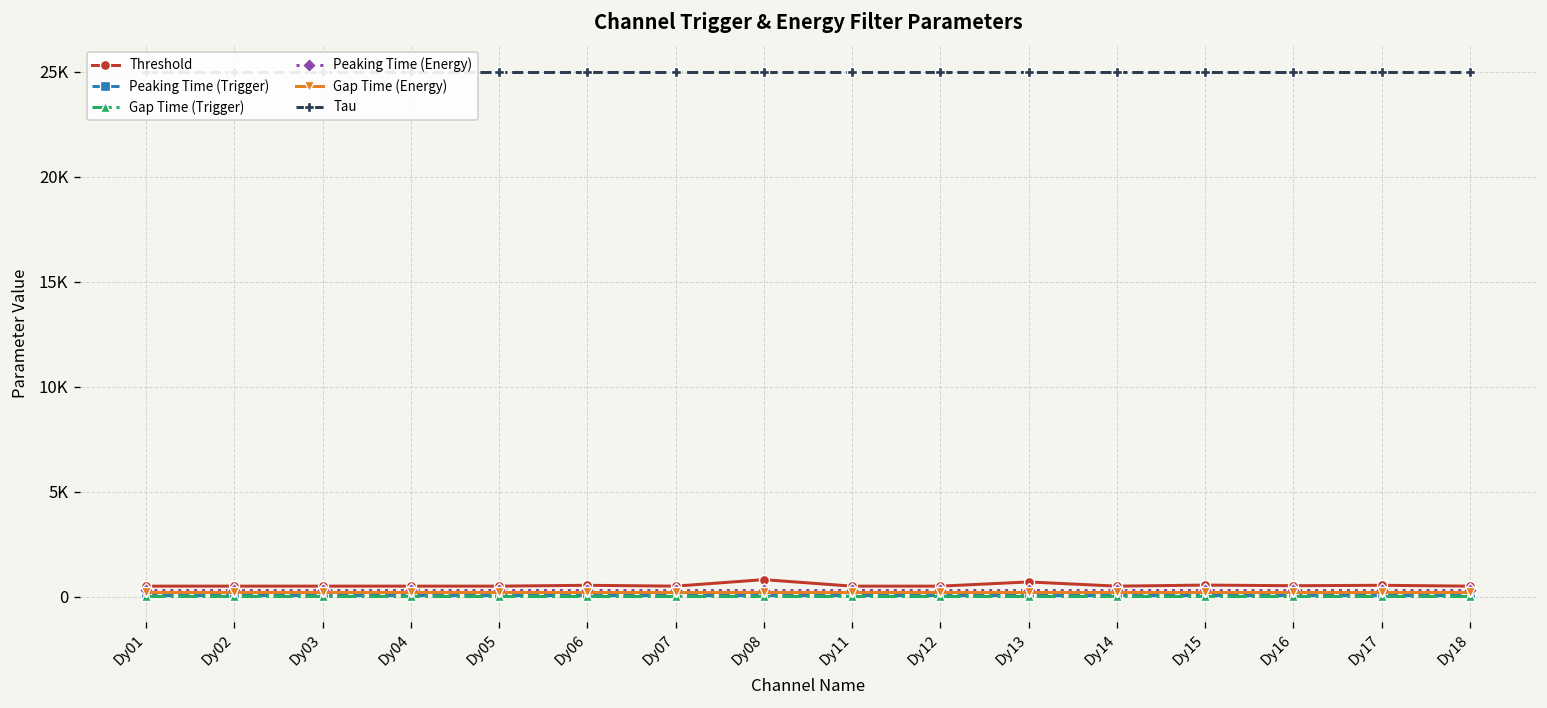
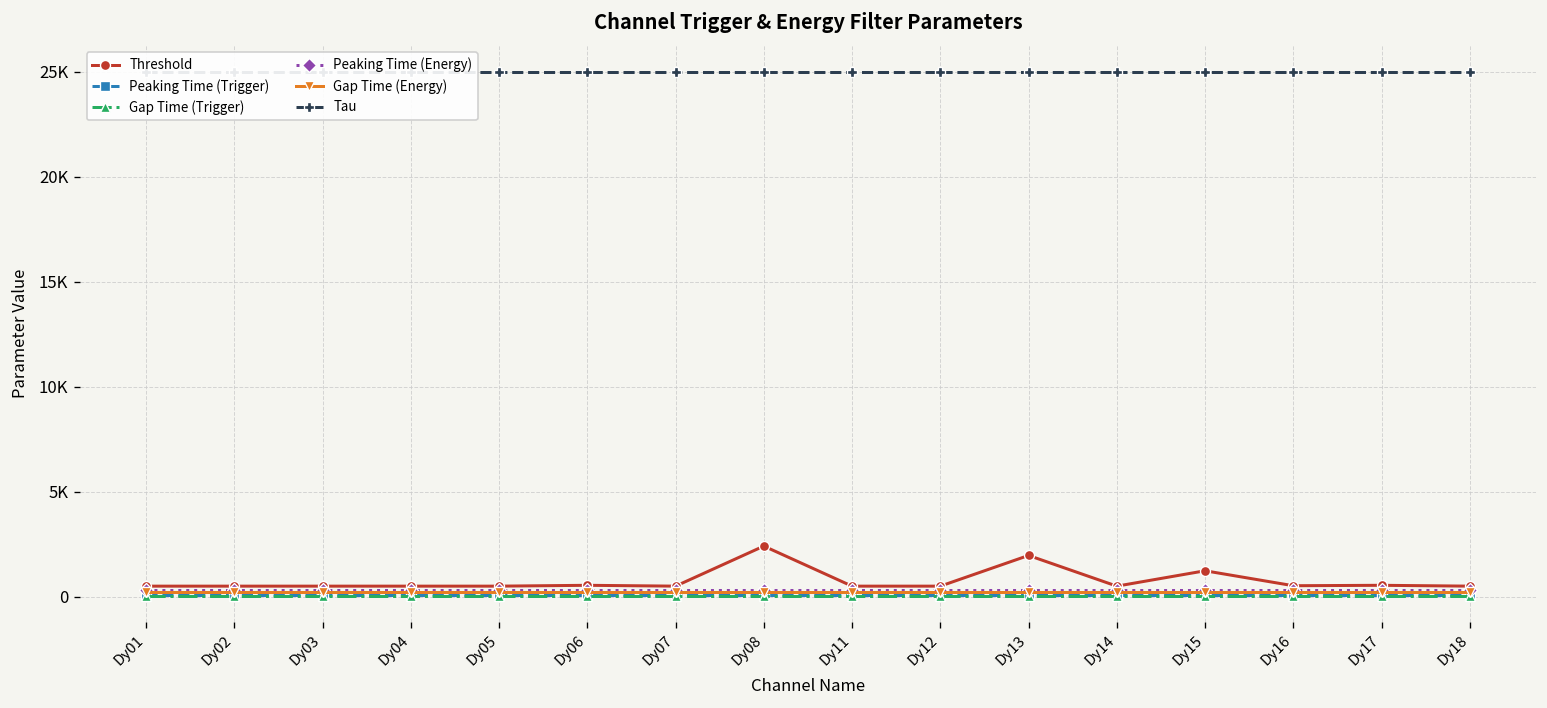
  {
    "Threshold": {
      "Dy01": 500,
      "Dy02": 500,
      "Dy03": 500,
      "Dy04": 500,
      "Dy05": 500,
      "Dy06": 500,
      "Dy07": 500,
-     "Dy08": 800,
+     "Dy08": 2400,
      "Dy11": 500,
      "Dy12": 500,
-     "Dy13": 700,
+     "Dy13": 2000,
      "Dy14": 500,
-     "Dy15": 600,
+     "Dy15": 1200,
      "Dy16": 500,
      "Dy17": 500,
      "Dy18": 500
    },
    "Gap Time (Trigger)": {
      "Dy01": 100,
      "Dy02": 100,
      "Dy03": 100,
      "Dy04": 100,
      "Dy05": 100,
      "Dy06": 100,
      "Dy07": 100,
      "Dy08": 100,
      "Dy11": 100,
      "Dy12": 100,
      "Dy13": 100,
      "Dy14": 100,
      "Dy15": 100,
      "Dy16": 100,
      "Dy17": 100,
      "Dy18": 100
    },
    "Tau": {
      "Dy05": 25000,
      "Dy06": 25000,
      "Dy07": 25000,
      "Dy08": 25000,
      "Dy11": 25000,
      "Dy12": 25000,
      "Dy13": 25000,
      "Dy14": 25000,
      "Dy15": 25000,
      "Dy16": 25000,
      "Dy17": 25000,
      "Dy18": 25000
    }
  }
